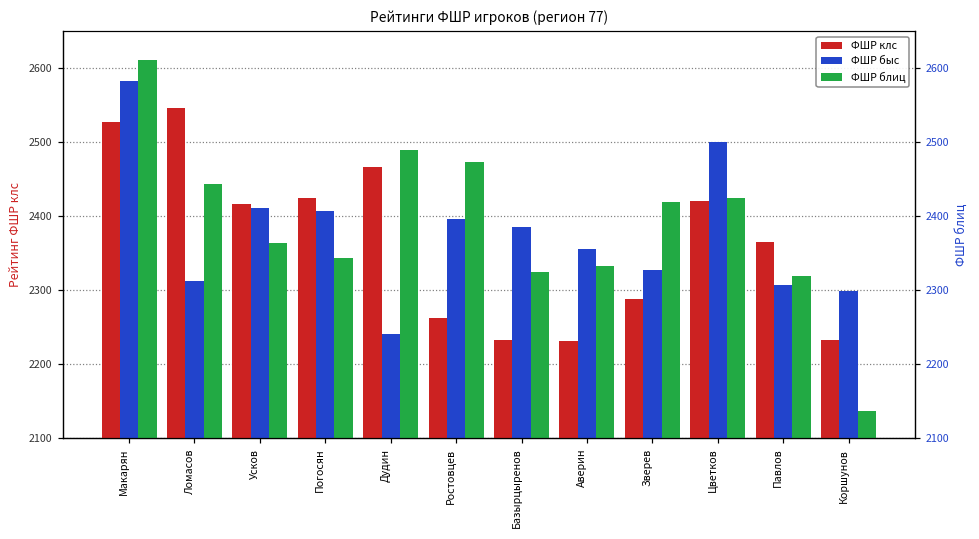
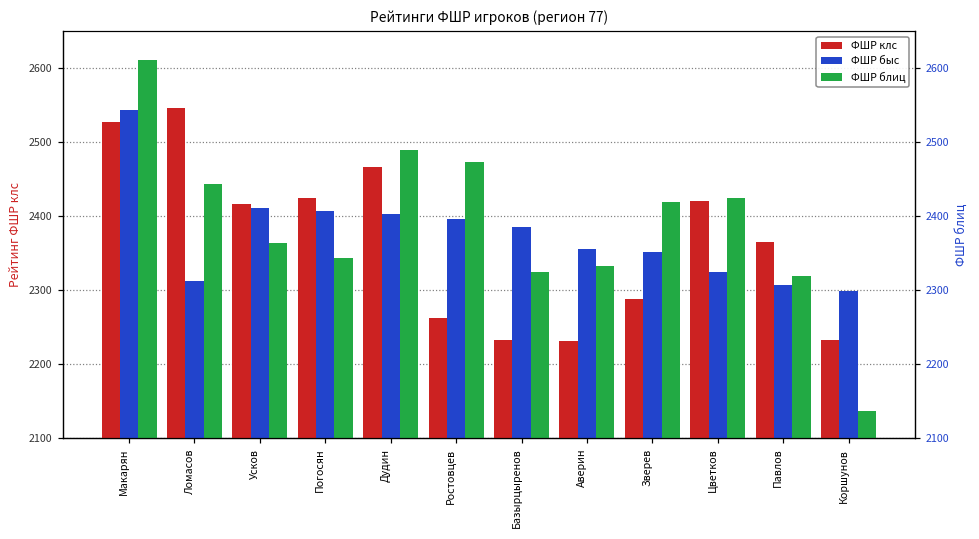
  {
    "ФШР клс": {
      "Макарян": 2530,
      "Ломасов": 2550,
      "Усков": 2420,
      "Погосян": 2430,
      "Дудин": 2470,
      "Ростовцев": 2260,
      "Базырцыренов": 2230,
      "Аверин": 2230,
      "Зверев": 2290,
      "Цветков": 2420,
      "Павлов": 2370,
      "Коршунов": 2230
    },
    "ФШР быс": {
-     "Макарян": 2580,
+     "Макарян": 2540,
      "Ломасов": 2310,
      "Усков": 2410,
      "Погосян": 2410,
-     "Дудин": 2240,
+     "Дудин": 2400,
      "Ростовцев": 2400,
      "Базырцыренов": 2390,
      "Аверин": 2360,
-     "Зверев": 2330,
-     "Цветков": 2500,
+     "Зверев": 2350,
+     "Цветков": 2320,
      "Павлов": 2310,
      "Коршунов": 2300
    },
    "ФШР блиц": {
      "Макарян": 2610,
      "Ломасов": 2440,
      "Усков": 2360,
      "Погосян": 2340,
      "Дудин": 2490,
      "Ростовцев": 2470,
      "Базырцыренов": 2320,
      "Аверин": 2330,
      "Зверев": 2420,
      "Цветков": 2420,
      "Павлов": 2320,
      "Коршунов": 2140
    }
  }
